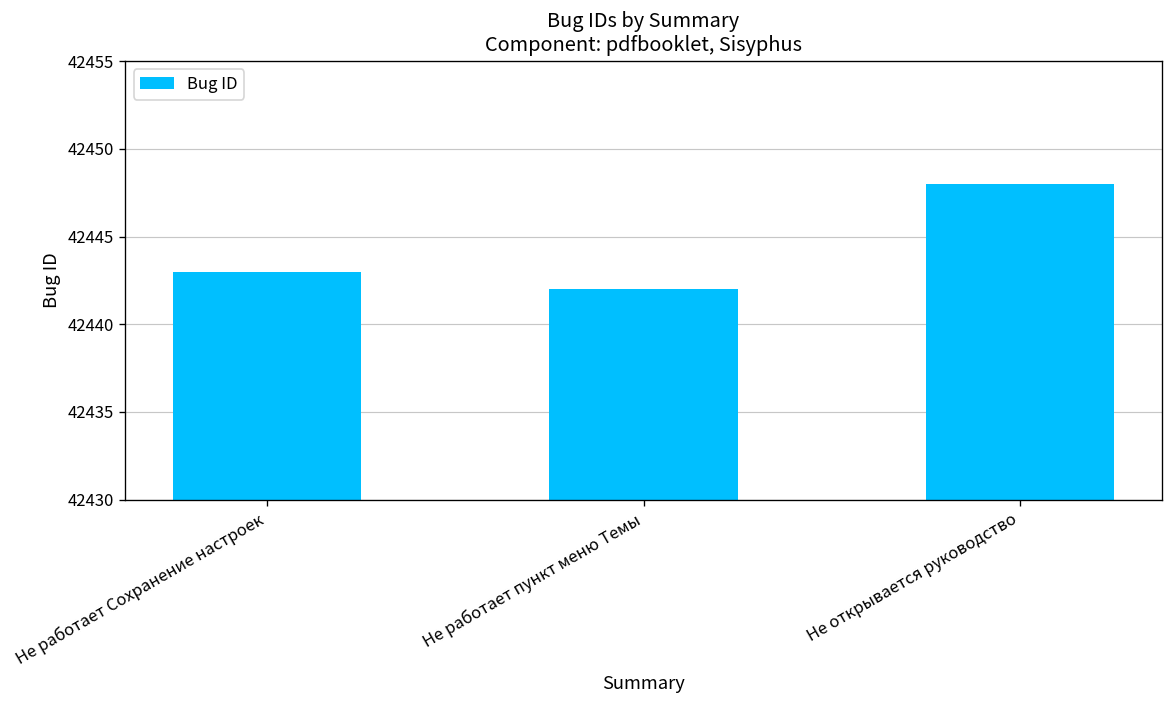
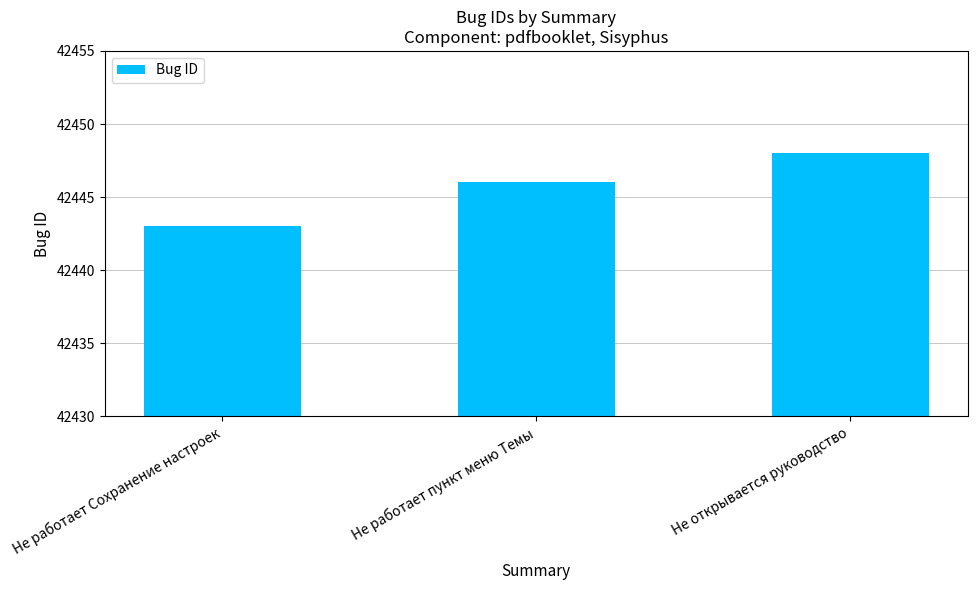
  {
    "Не работает Сохранение настроек": 42443,
-   "Не работает пункт меню Темы": 42442,
+   "Не работает пункт меню Темы": 42446,
    "Не открывается руководство": 42448
  }
